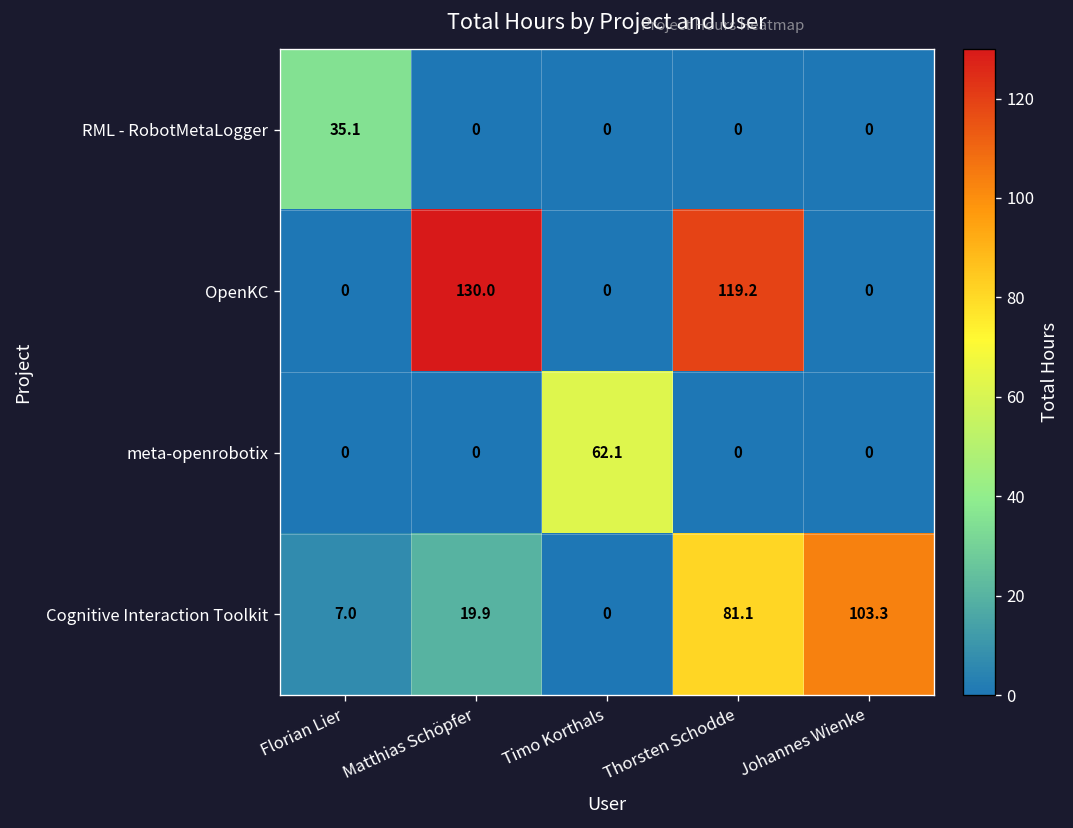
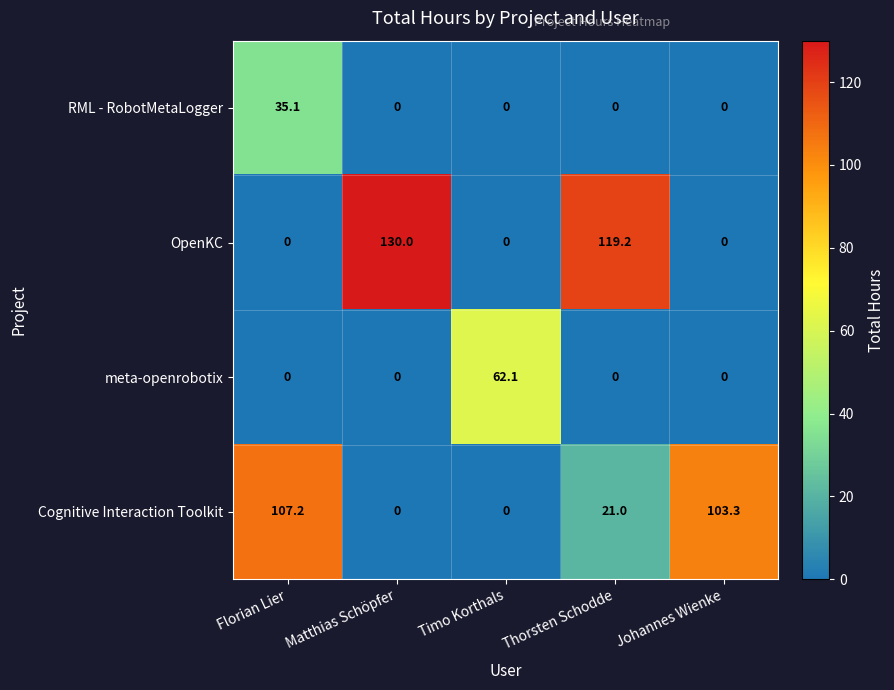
  {
    "RML - RobotMetaLogger": {
      "Florian Lier": 35.1,
      "Matthias Schöpfer": 0,
      "Timo Korthals": 0,
      "Thorsten Schodde": 0,
      "Johannes Wienke": 0
    },
    "OpenKC": {
      "Florian Lier": 0,
      "Matthias Schöpfer": 130.0,
      "Timo Korthals": 0,
      "Thorsten Schodde": 119.2,
      "Johannes Wienke": 0
    },
    "meta-openrobotix": {
      "Florian Lier": 0,
      "Matthias Schöpfer": 0,
      "Timo Korthals": 62.1,
      "Thorsten Schodde": 0,
      "Johannes Wienke": 0
    },
    "Cognitive Interaction Toolkit": {
-     "Florian Lier": 7.0,
-     "Matthias Schöpfer": 19.9,
+     "Florian Lier": 107.2,
+     "Matthias Schöpfer": 0,
      "Timo Korthals": 0,
-     "Thorsten Schodde": 81.1,
+     "Thorsten Schodde": 21.0,
      "Johannes Wienke": 103.3
    }
  }
